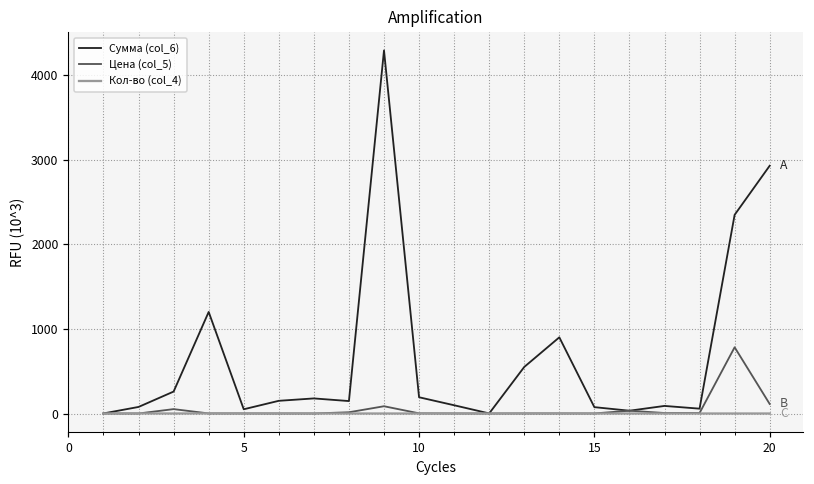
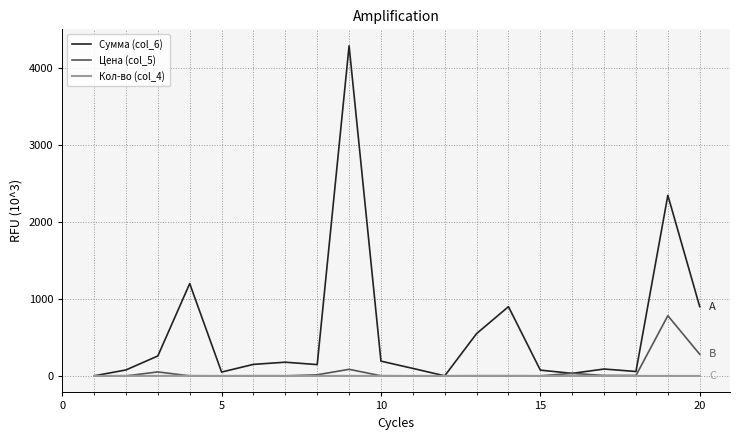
  {
    "Сумма (col_6)": {
      "5": 100,
      "10": 200,
      "15": 100,
-     "20": 2900
+     "20": 900
    },
    "Цена (col_5)": {
-     "20": 100
+     "20": 300
    },
    "Кол-во (col_4)": {
      "20": 0
    }
  }
